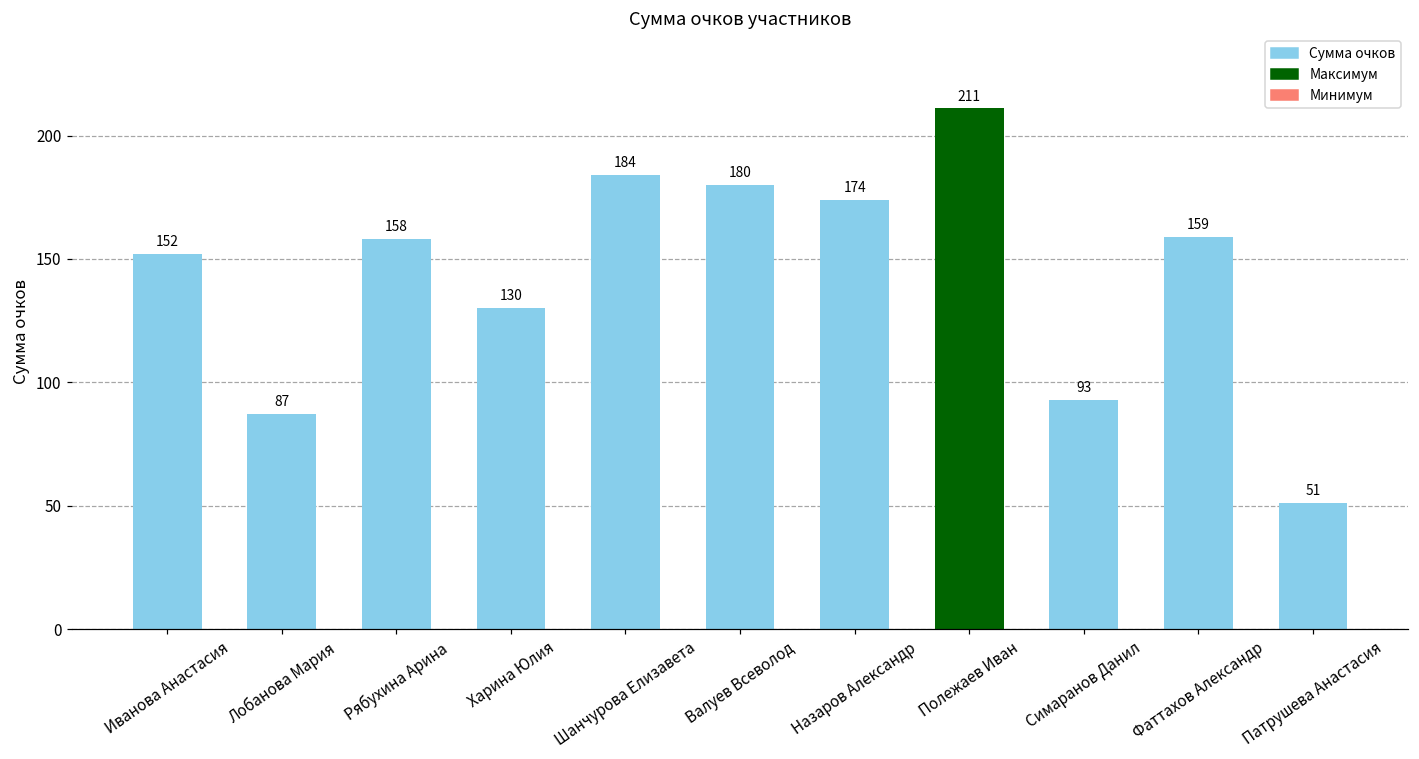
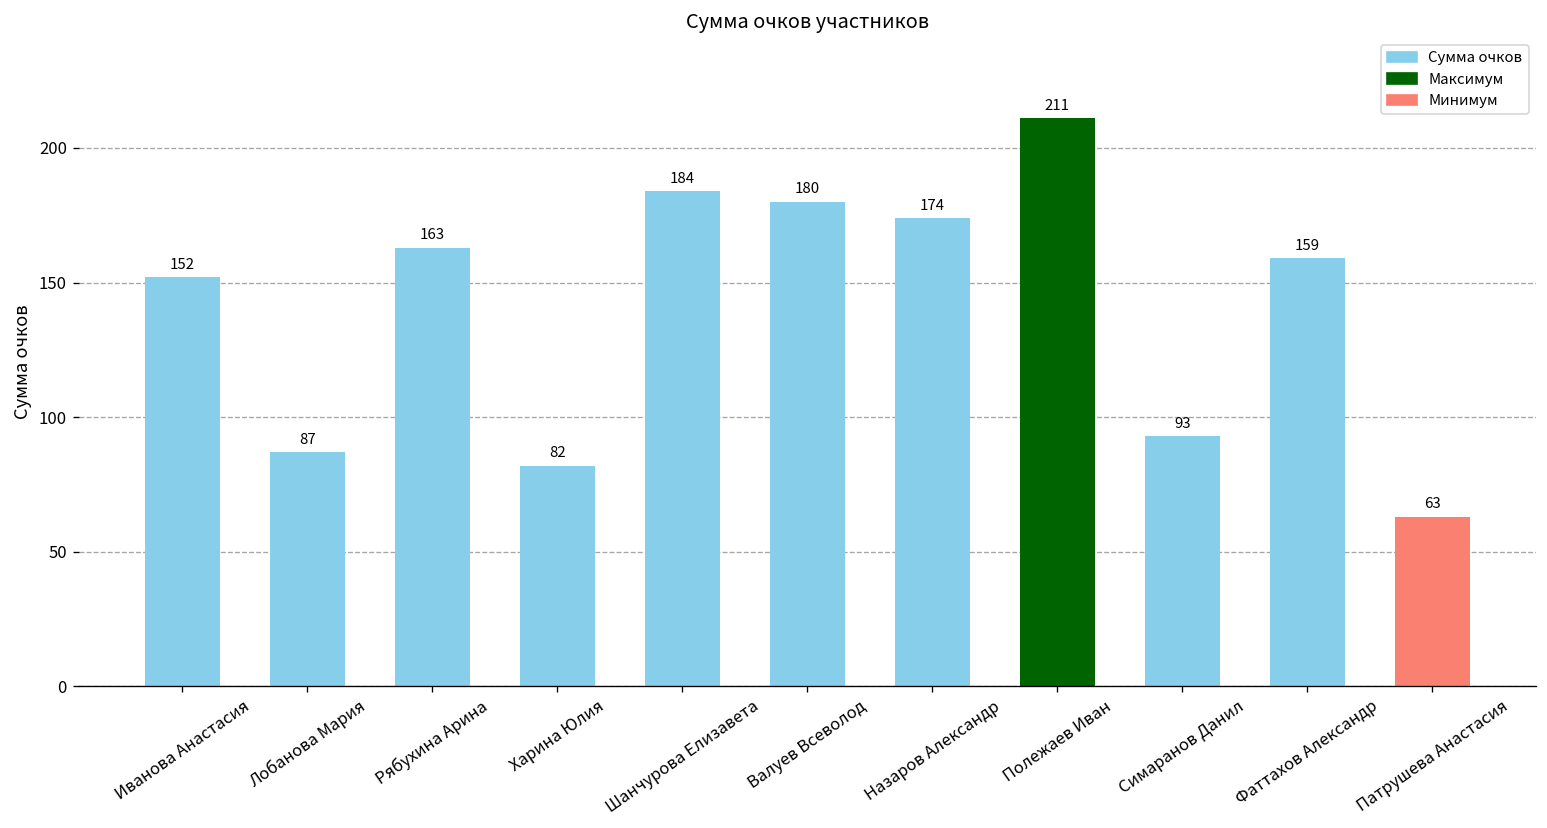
  {
    "Иванова Анастасия": 152,
    "Лобанова Мария": 87,
-   "Рябухина Арина": 158,
-   "Харина Юлия": 130,
+   "Рябухина Арина": 163,
+   "Харина Юлия": 82,
    "Шанчурова Елизавета": 184,
    "Валуев Всеволод": 180,
    "Назаров Александр": 174,
    "Полежаев Иван": 211,
    "Симаранов Данил": 93,
    "Фаттахов Александр": 159,
-   "Патрушева Анастасия": 51
+   "Патрушева Анастасия": 63
  }
